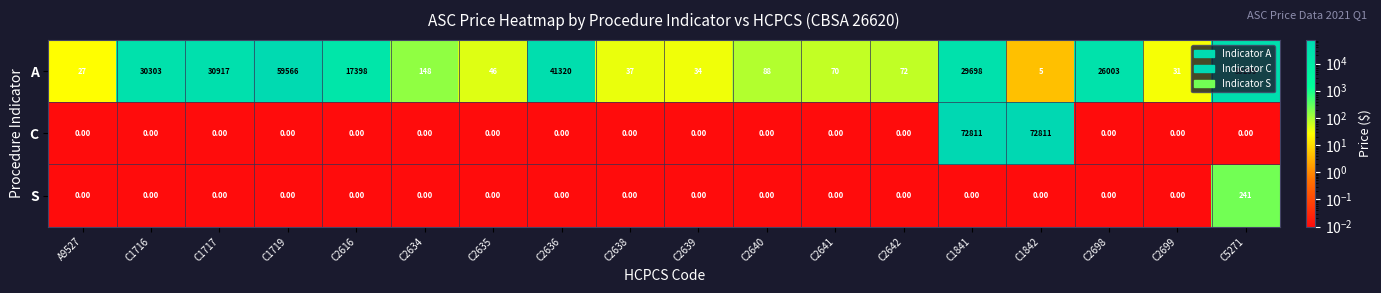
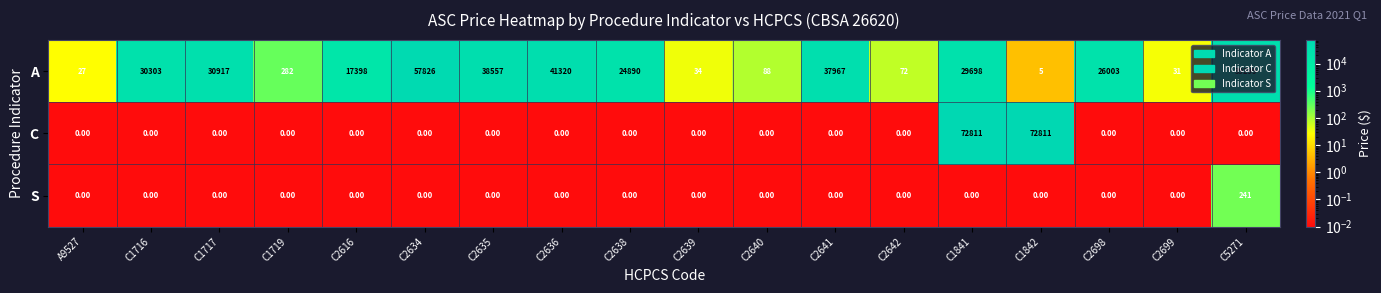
  {
    "A": {
      "A9527": 27,
      "C1716": 30303,
      "C1717": 30917,
-     "C1719": 59566,
+     "C1719": 282,
      "C2616": 17398,
-     "C2634": 148,
-     "C2635": 46,
+     "C2634": 57826,
+     "C2635": 38557,
      "C2636": 41320,
-     "C2638": 37,
+     "C2638": 24890,
      "C2639": 34,
      "C2640": 88,
-     "C2641": 70,
+     "C2641": 37967,
      "C2642": 72,
      "C1841": 29698,
      "C1842": 5,
      "C2698": 26003,
      "C2699": 31
    },
    "C": {
      "A9527": 0.00,
      "C1716": 0.00,
      "C1717": 0.00,
      "C1719": 0.00,
      "C2616": 0.00,
      "C2634": 0.00,
      "C2635": 0.00,
      "C2636": 0.00,
      "C2638": 0.00,
      "C2639": 0.00,
      "C2640": 0.00,
      "C2641": 0.00,
      "C2642": 0.00,
      "C1841": 72811,
      "C1842": 72811,
      "C2698": 0.00,
      "C2699": 0.00,
      "C5271": 0.00
    },
    "S": {
      "A9527": 0.00,
      "C1716": 0.00,
      "C1717": 0.00,
      "C1719": 0.00,
      "C2616": 0.00,
      "C2634": 0.00,
      "C2635": 0.00,
      "C2636": 0.00,
      "C2638": 0.00,
      "C2639": 0.00,
      "C2640": 0.00,
      "C2641": 0.00,
      "C2642": 0.00,
      "C1841": 0.00,
      "C1842": 0.00,
      "C2698": 0.00,
      "C2699": 0.00,
      "C5271": 241
    }
  }
